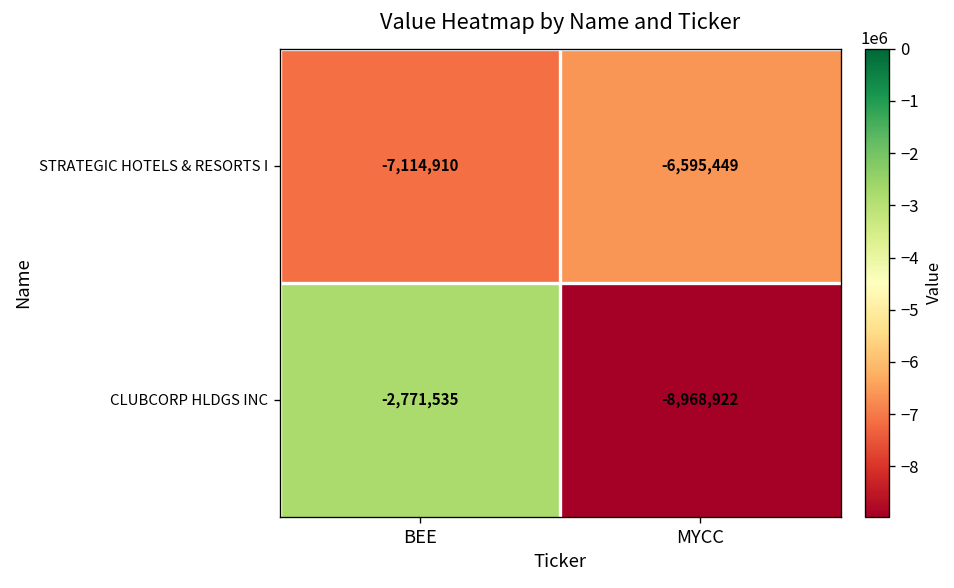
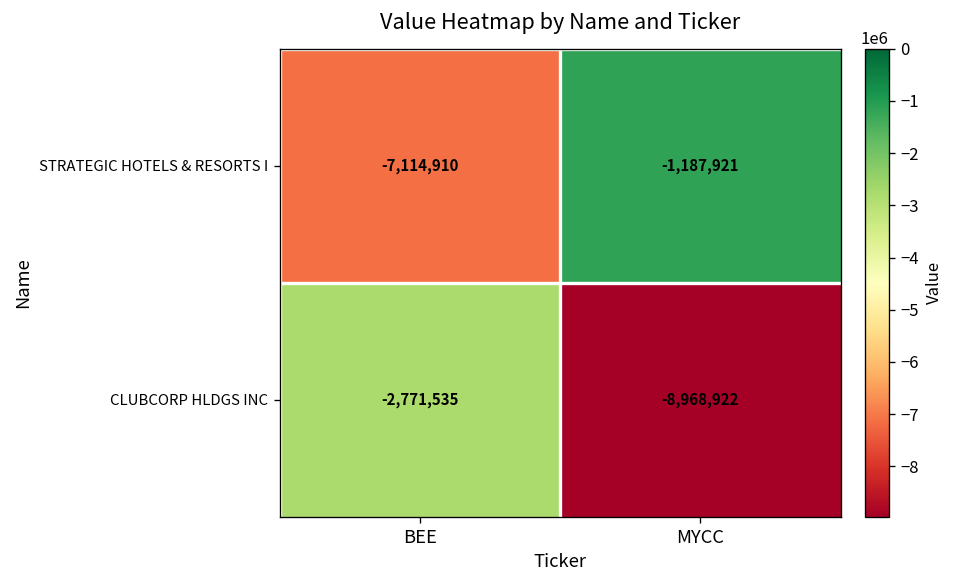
  {
    "STRATEGIC HOTELS & RESORTS I": {
      "BEE": "-7,114,910",
-     "MYCC": "-6,595,449"
+     "MYCC": "-1,187,921"
    },
    "CLUBCORP HLDGS INC": {
      "BEE": "-2,771,535",
      "MYCC": "-8,968,922"
    }
  }
